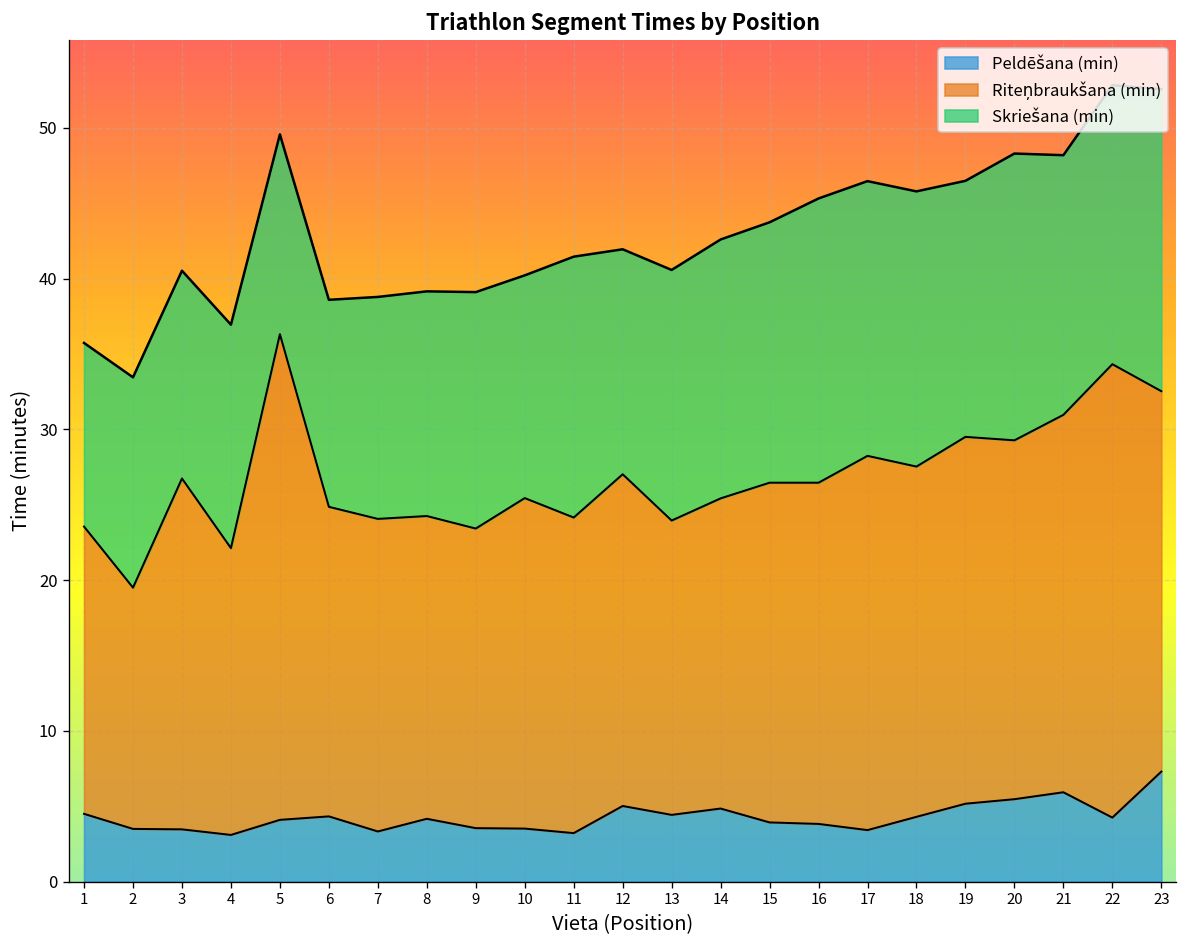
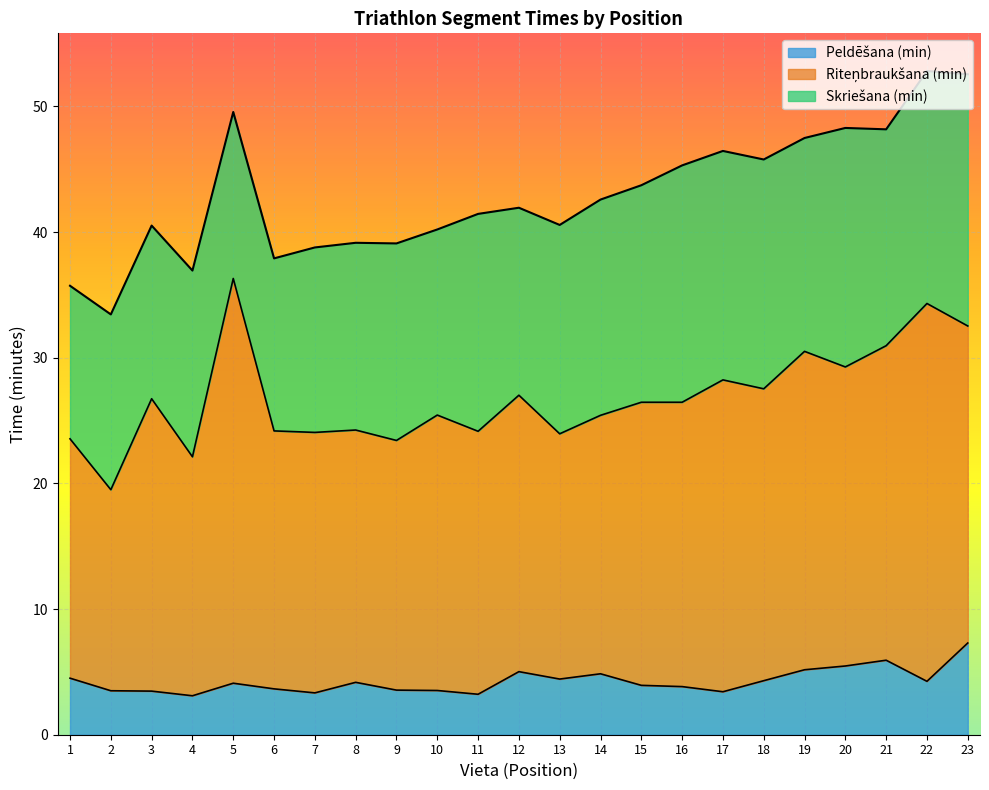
  {
    "Peldēšana (min)": {
      "1": 4.5,
      "2": 3.5,
      "3": 3.5,
      "4": 3.1,
      "5": 4.1,
-     "6": 4.3,
+     "6": 3.7,
      "7": 3.3,
      "8": 4.2,
      "9": 3.6,
      "10": 3.5,
      "11": 3.2,
      "12": 5.0,
      "13": 4.4,
      "14": 4.9,
      "15": 3.9,
      "16": 3.8,
      "17": 3.4,
      "18": 4.3,
      "19": 5.2,
      "20": 5.5,
      "21": 5.9,
      "22": 4.3,
      "23": 7.3
    },
    "Riteņbraukšana (min)": {
      "1": 19.1,
      "2": 16.0,
      "3": 23.3,
      "4": 19.0,
      "5": 32.2,
      "6": 20.5,
      "7": 20.7,
      "8": 20.1,
      "9": 19.9,
      "10": 21.9,
      "11": 20.9,
      "12": 22.0,
      "13": 19.5,
      "14": 20.6,
      "15": 22.5,
      "16": 22.6,
      "17": 24.8,
      "18": 23.2,
-     "19": 24.3,
+     "19": 25.3,
      "20": 23.8,
      "21": 25.0,
      "22": 30.1,
      "23": 25.2
    },
    "Skriešana (min)": {
      "1": 12.2,
      "2": 14.0,
      "3": 13.8,
      "4": 14.8,
      "5": 13.3,
      "6": 13.7,
      "7": 14.7,
      "8": 14.9,
      "9": 15.7,
      "10": 14.8,
      "11": 17.3,
      "12": 14.9,
      "13": 16.6,
      "14": 17.2,
      "15": 17.3,
      "16": 18.9,
      "17": 18.2,
      "18": 18.3,
      "19": 17.0,
      "20": 19.0,
      "21": 17.2
    }
  }
